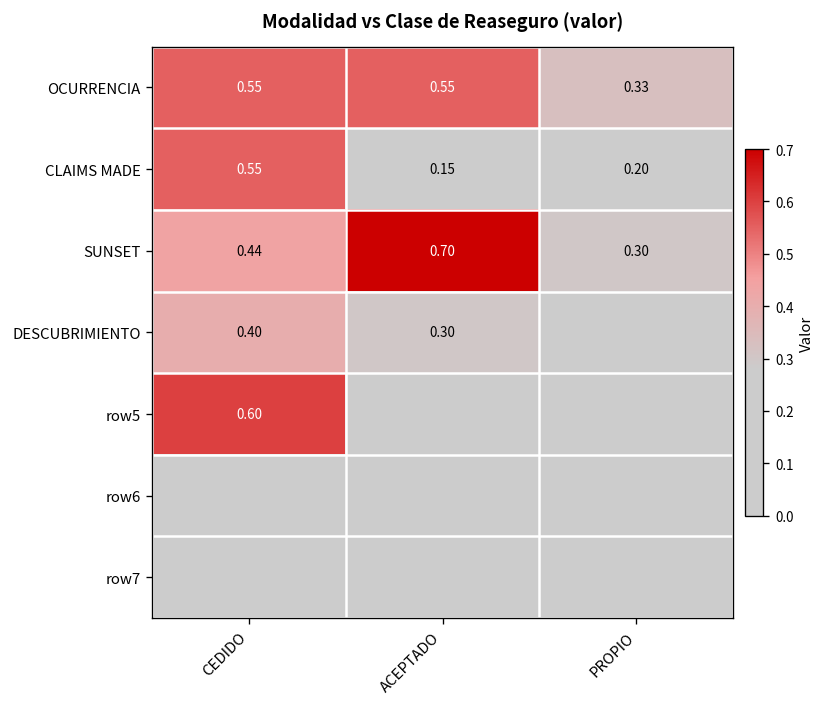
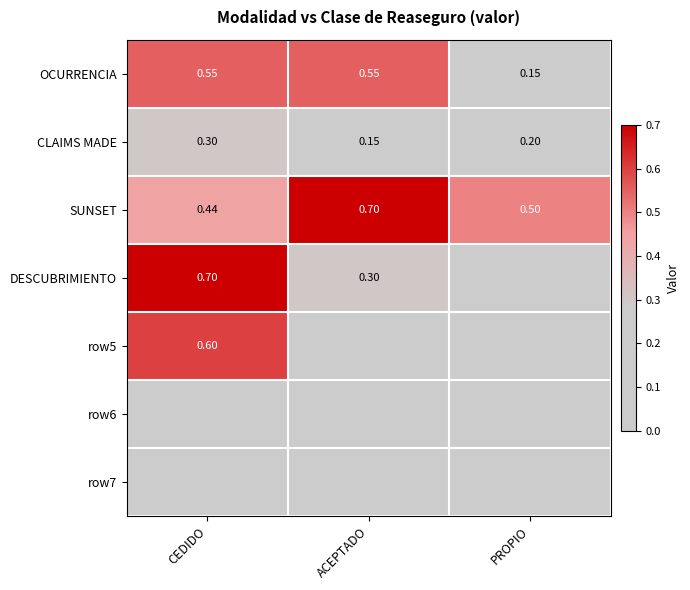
  {
    "OCURRENCIA": {
      "CEDIDO": 0.55,
      "ACEPTADO": 0.55,
-     "PROPIO": 0.33
+     "PROPIO": 0.15
    },
    "CLAIMS MADE": {
-     "CEDIDO": 0.55,
+     "CEDIDO": 0.30,
      "ACEPTADO": 0.15,
      "PROPIO": 0.20
    },
    "SUNSET": {
      "CEDIDO": 0.44,
      "ACEPTADO": 0.70,
-     "PROPIO": 0.30
+     "PROPIO": 0.50
    },
    "DESCUBRIMIENTO": {
-     "CEDIDO": 0.40,
+     "CEDIDO": 0.70,
      "ACEPTADO": 0.30
    },
    "row5": {
      "CEDIDO": 0.60
    }
  }
